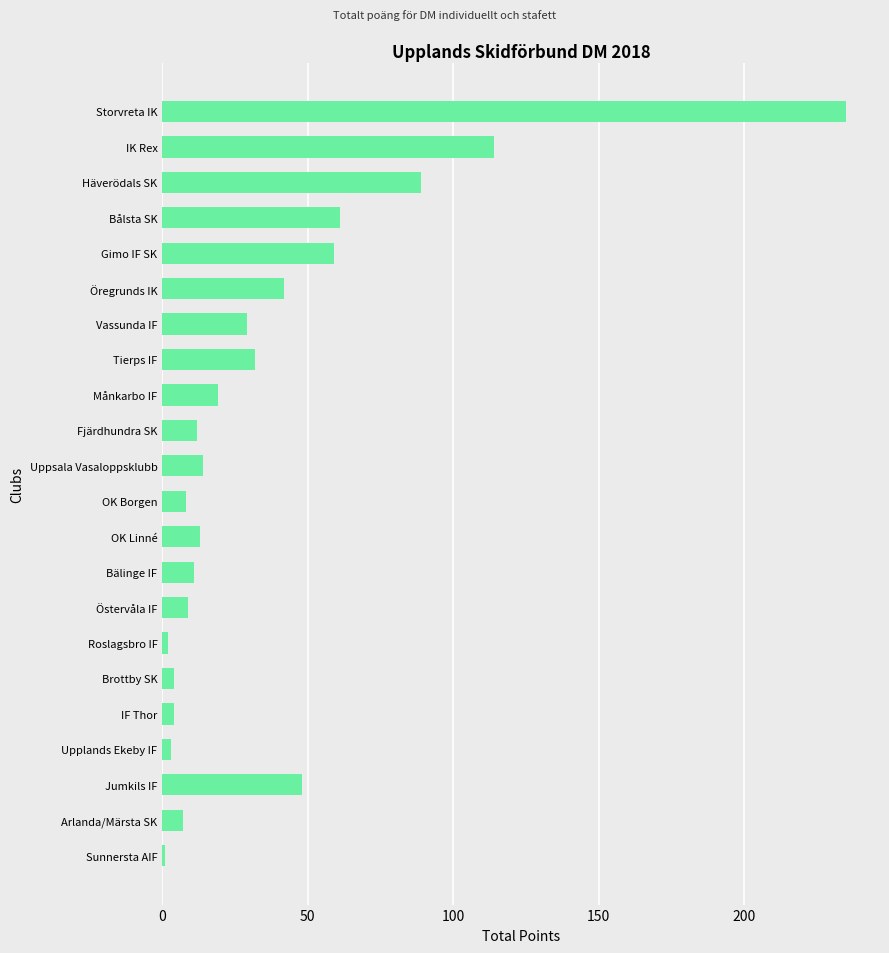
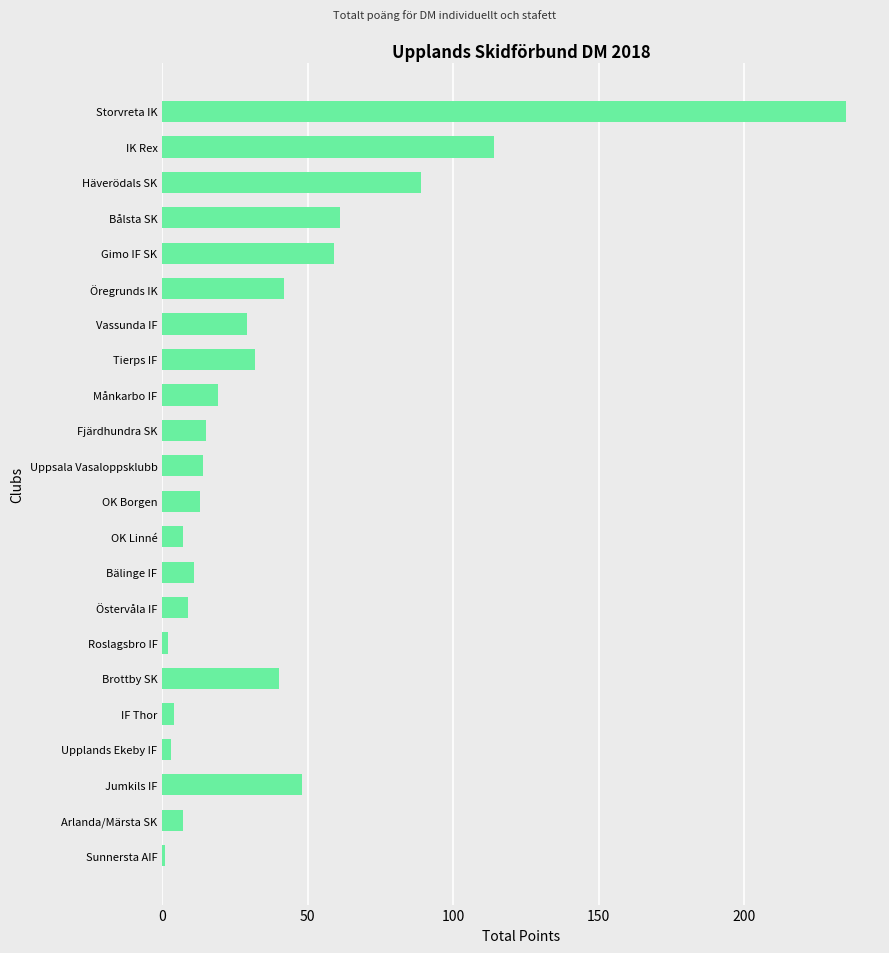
  {
    "Storvreta IK": 235,
    "IK Rex": 114,
    "Häverödals SK": 89,
    "Bålsta SK": 61,
    "Gimo IF SK": 59,
    "Öregrunds IK": 42,
    "Vassunda IF": 29,
    "Tierps IF": 32,
    "Månkarbo IF": 19,
-   "Fjärdhundra SK": 12,
+   "Fjärdhundra SK": 15,
    "Uppsala Vasaloppsklubb": 14,
-   "OK Borgen": 8,
-   "OK Linné": 13,
+   "OK Borgen": 13,
+   "OK Linné": 7,
    "Bälinge IF": 11,
    "Östervåla IF": 9,
    "Roslagsbro IF": 2,
-   "Brottby SK": 4,
+   "Brottby SK": 40,
    "IF Thor": 4,
    "Upplands Ekeby IF": 3,
    "Jumkils IF": 48,
    "Arlanda/Märsta SK": 7,
    "Sunnersta AIF": 1
  }
